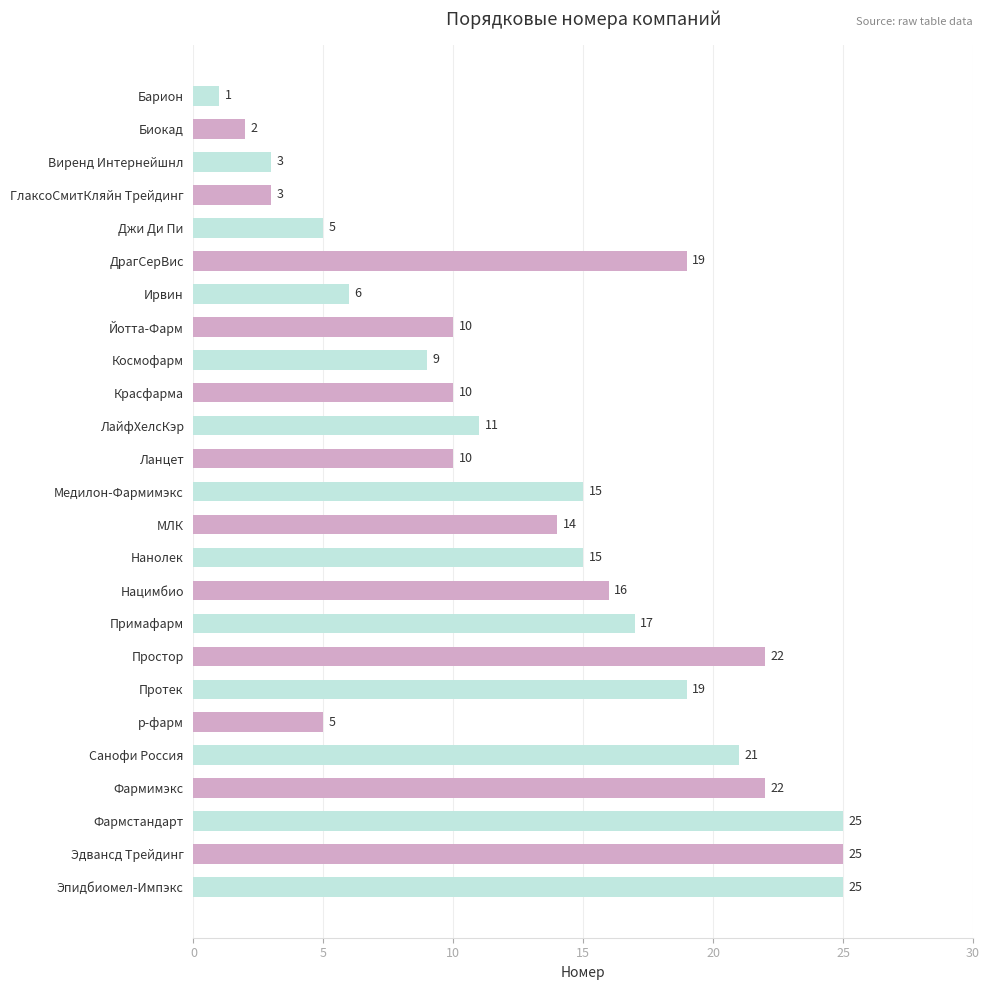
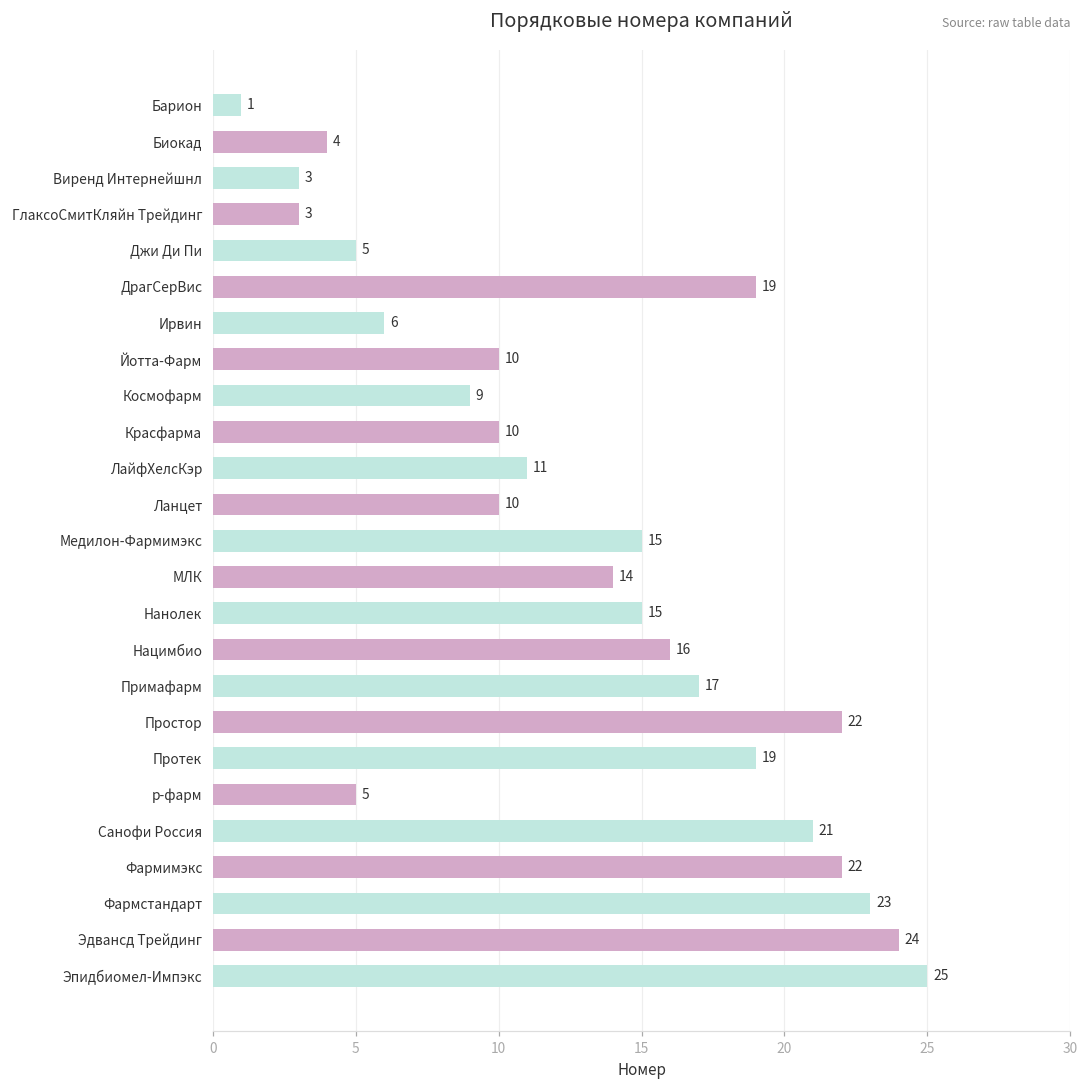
  {
    "Барион": 1,
-   "Биокад": 2,
+   "Биокад": 4,
    "Виренд Интернейшнл": 3,
    "ГлаксоСмитКляйн Трейдинг": 3,
    "Джи Ди Пи": 5,
    "ДрагСерВис": 19,
    "Ирвин": 6,
    "Йотта-Фарм": 10,
    "Космофарм": 9,
    "Красфарма": 10,
    "ЛайфХелсКэр": 11,
    "Ланцет": 10,
    "Медилон-Фармимэкс": 15,
    "МЛК": 14,
    "Нанолек": 15,
    "Нацимбио": 16,
    "Примафарм": 17,
    "Простор": 22,
    "Протек": 19,
    "р-фарм": 5,
    "Санофи Россия": 21,
    "Фармимэкс": 22,
-   "Фармстандарт": 25,
-   "Эдвансд Трейдинг": 25,
+   "Фармстандарт": 23,
+   "Эдвансд Трейдинг": 24,
    "Эпидбиомел-Импэкс": 25
  }
